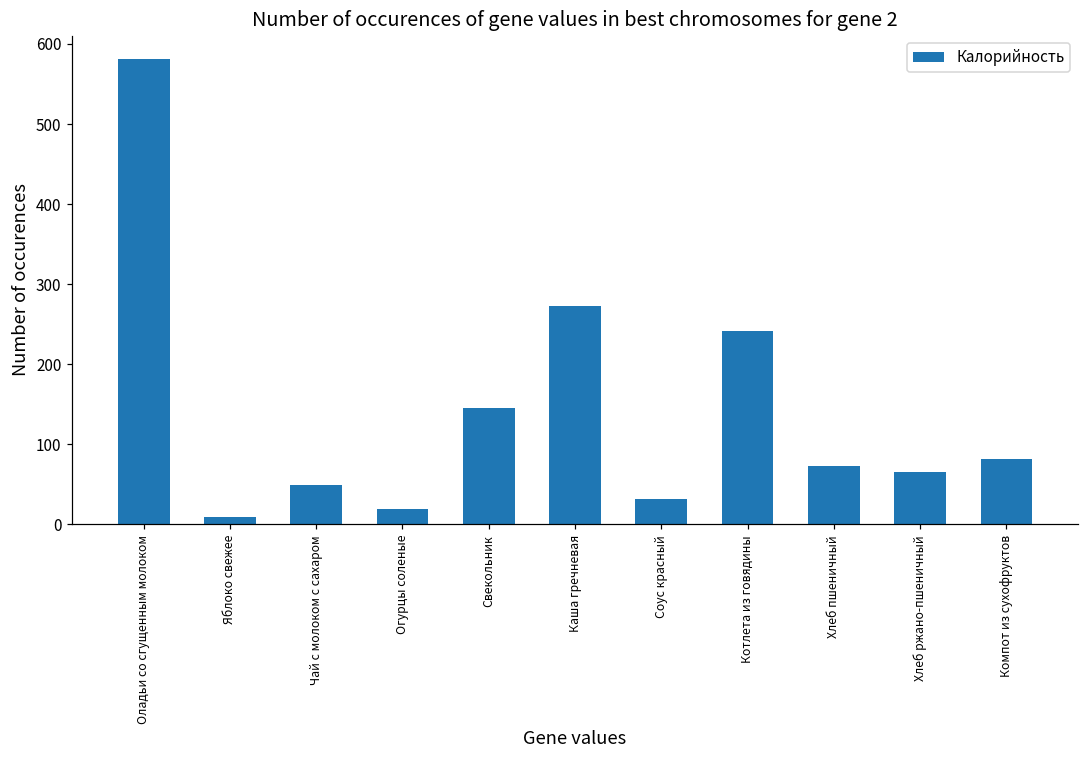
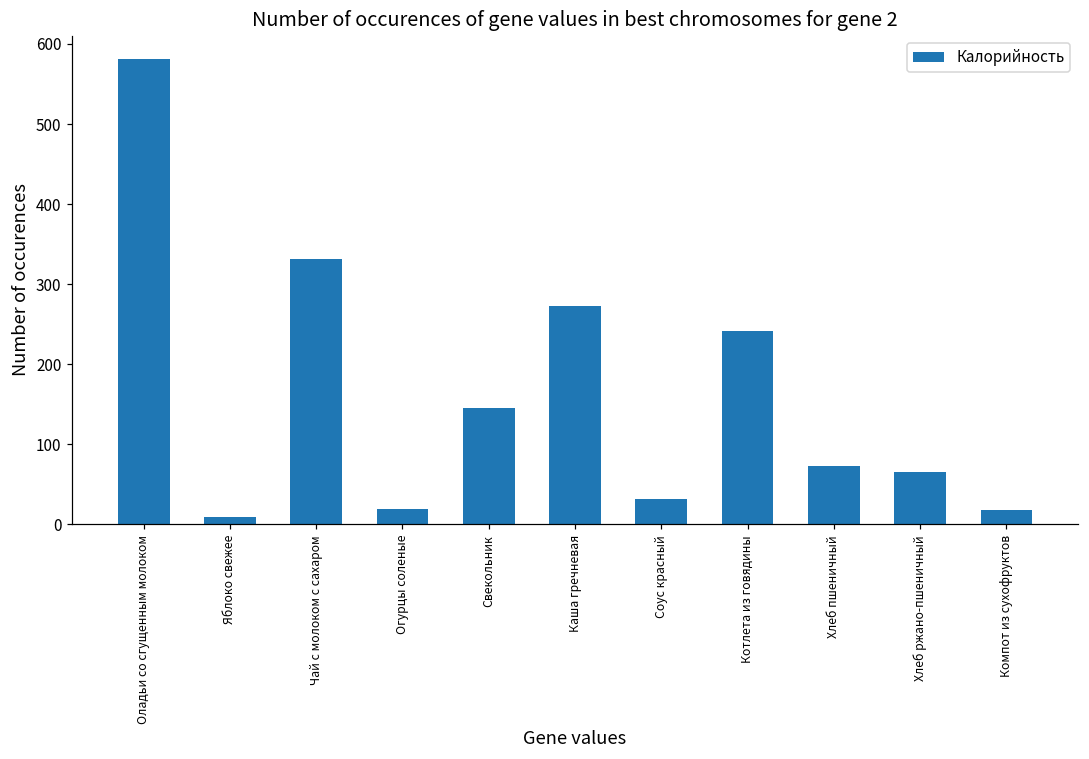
  {
    "Оладьи со сгущенным молоком": 580,
    "Яблоко свежее": 10,
-   "Чай с молоком с сахаром": 50,
+   "Чай с молоком с сахаром": 330,
    "Огурцы соленые": 20,
    "Свекольник": 150,
    "Каша гречневая": 270,
    "Соус красный": 30,
    "Котлета из говядины": 240,
    "Хлеб пшеничный": 70,
    "Хлеб ржано-пшеничный": 70,
-   "Компот из сухофруктов": 80
+   "Компот из сухофруктов": 20
  }
